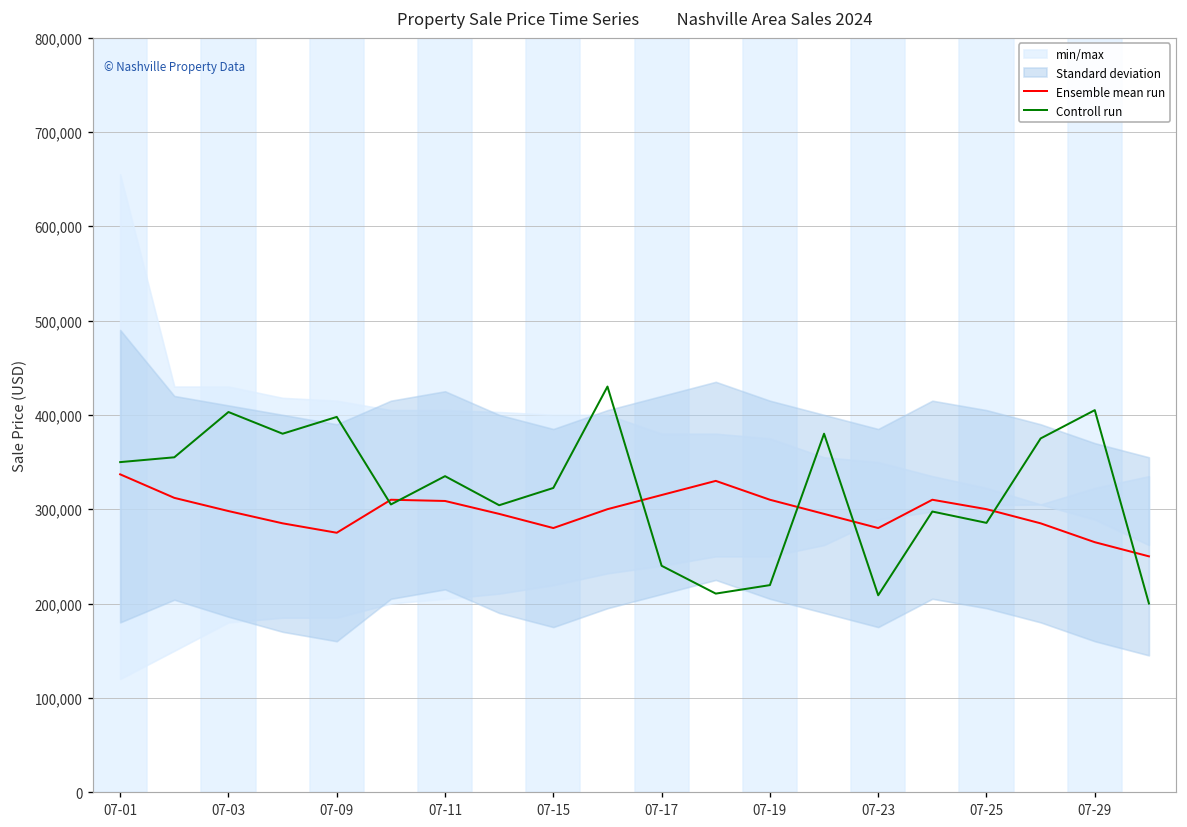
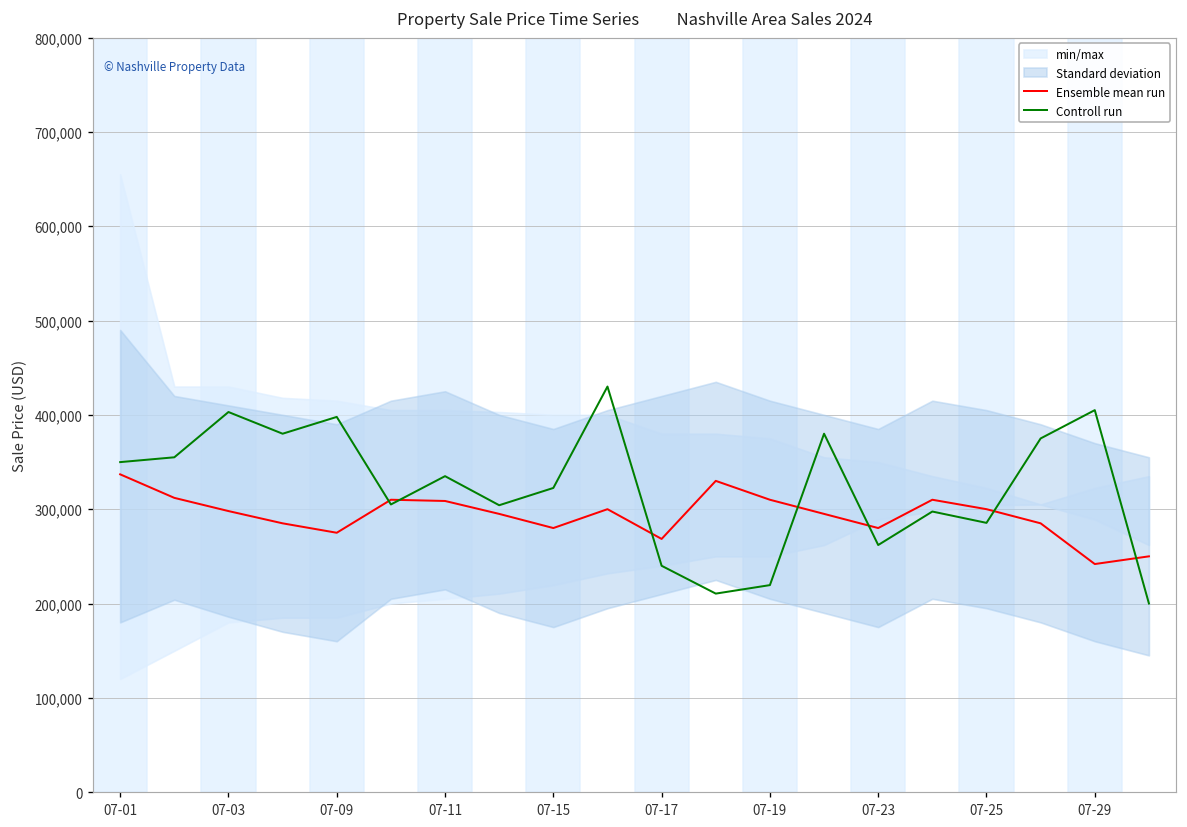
  {
    "Ensemble mean run": {
      "07-01": "340,000",
      "07-03": "300,000",
      "07-09": "280,000",
      "07-11": "310,000",
      "07-15": "280,000",
-     "07-17": "320,000",
+     "07-17": "270,000",
      "07-19": "310,000",
      "07-23": "280,000",
      "07-25": "300,000",
-     "07-29": "270,000"
+     "07-29": "240,000"
    },
    "Controll run": {
      "07-01": "350,000",
      "07-03": "400,000",
      "07-09": "400,000",
      "07-11": "340,000",
      "07-15": "320,000",
      "07-17": "240,000",
      "07-19": "220,000",
-     "07-23": "210,000",
+     "07-23": "260,000",
      "07-25": "290,000",
      "07-29": "410,000"
    }
  }
